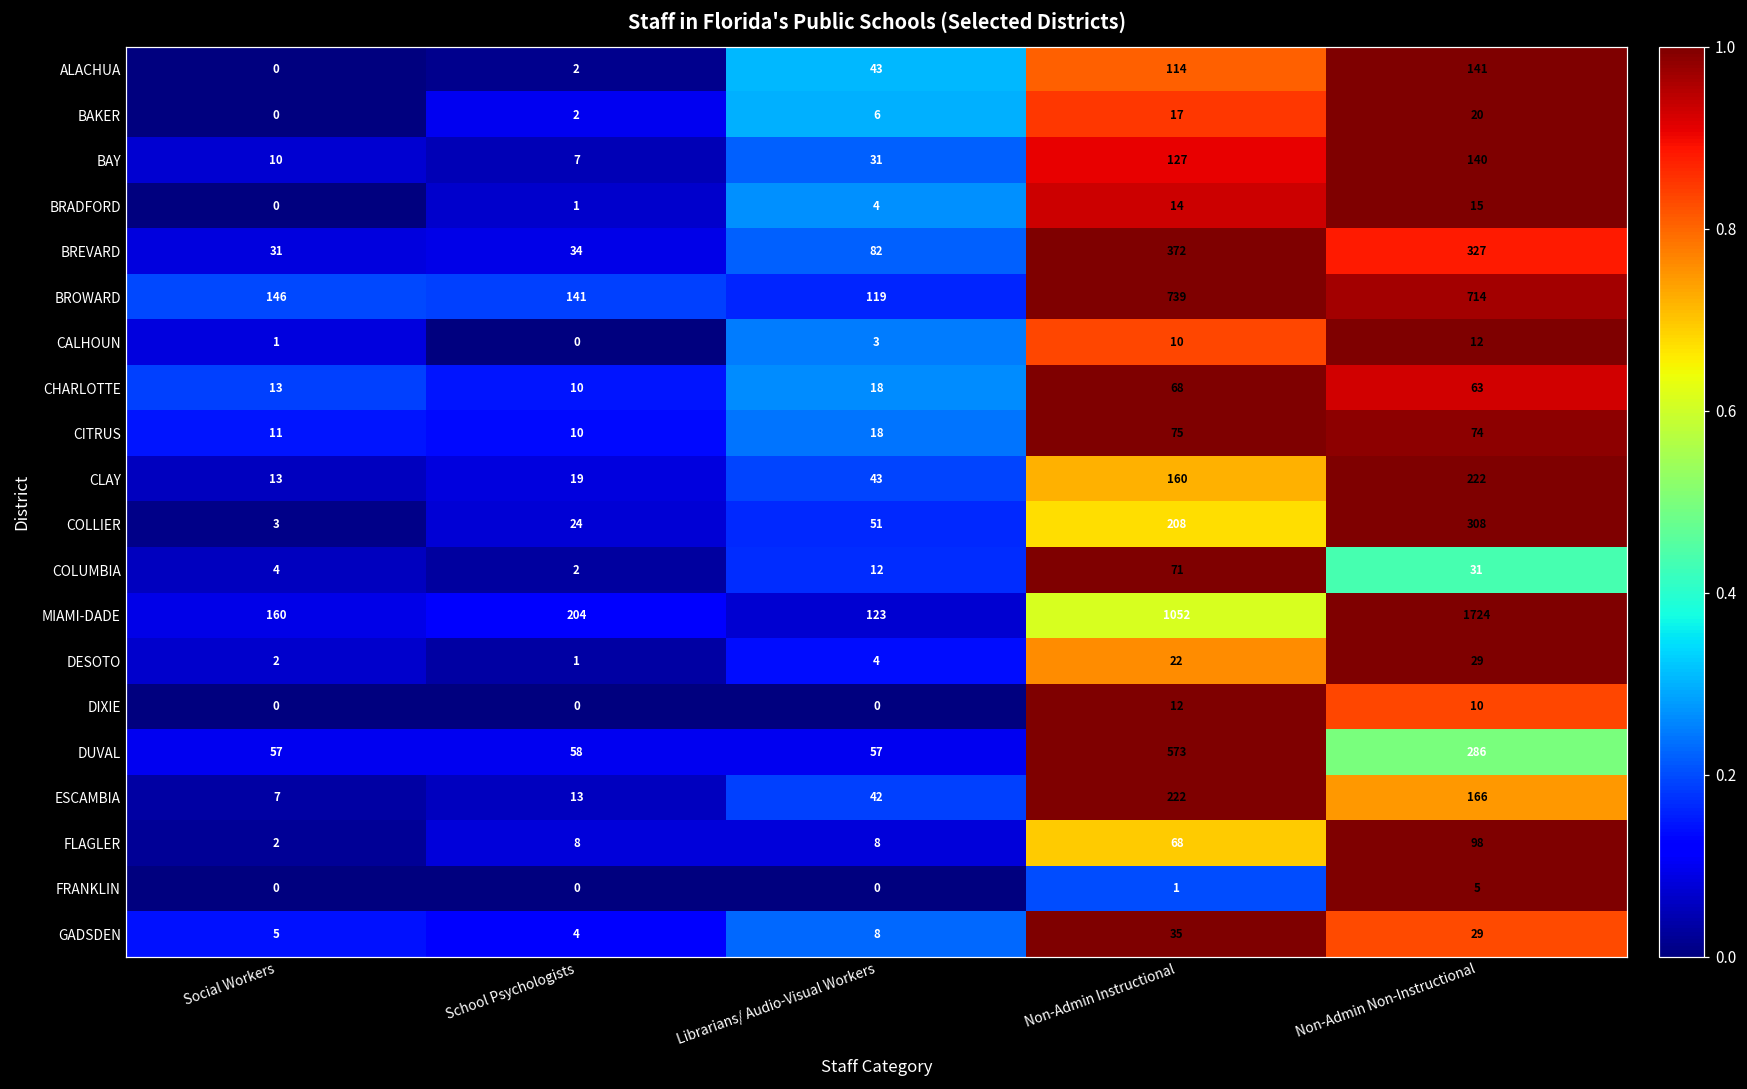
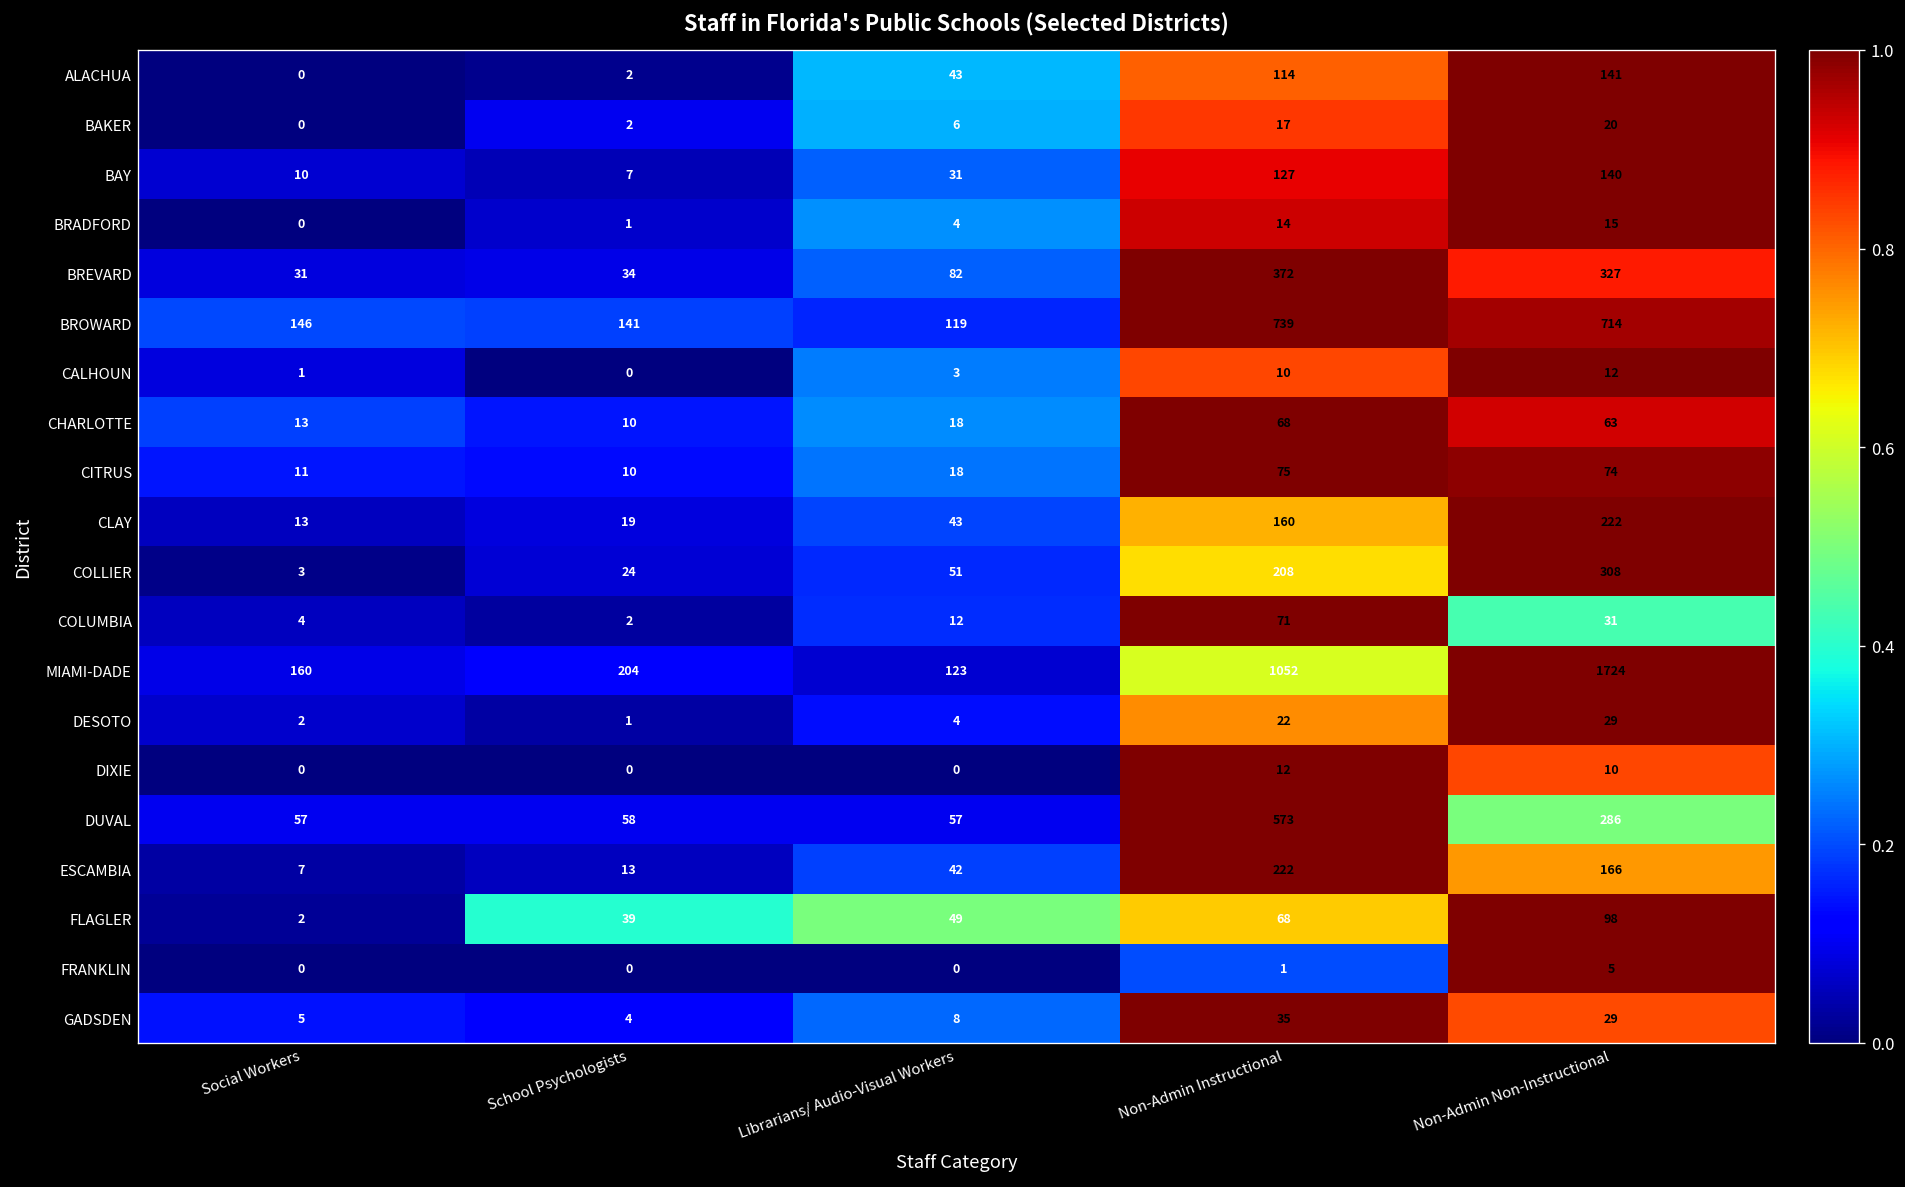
  {
    "ALACHUA": {
      "Social Workers": 0,
      "School Psychologists": 2,
      "Librarians/ Audio-Visual Workers": 43,
      "Non-Admin Instructional": 114,
      "Non-Admin Non-Instructional": 141
    },
    "BAKER": {
      "Social Workers": 0,
      "School Psychologists": 2,
      "Librarians/ Audio-Visual Workers": 6,
      "Non-Admin Instructional": 17,
      "Non-Admin Non-Instructional": 20
    },
    "BAY": {
      "Social Workers": 10,
      "School Psychologists": 7,
      "Librarians/ Audio-Visual Workers": 31,
      "Non-Admin Instructional": 127,
      "Non-Admin Non-Instructional": 140
    },
    "BRADFORD": {
      "Social Workers": 0,
      "School Psychologists": 1,
      "Librarians/ Audio-Visual Workers": 4,
      "Non-Admin Instructional": 14,
      "Non-Admin Non-Instructional": 15
    },
    "BREVARD": {
      "Social Workers": 31,
      "School Psychologists": 34,
      "Librarians/ Audio-Visual Workers": 82,
      "Non-Admin Instructional": 372,
      "Non-Admin Non-Instructional": 327
    },
    "BROWARD": {
      "Social Workers": 146,
      "School Psychologists": 141,
      "Librarians/ Audio-Visual Workers": 119,
      "Non-Admin Instructional": 739,
      "Non-Admin Non-Instructional": 714
    },
    "CALHOUN": {
      "Social Workers": 1,
      "School Psychologists": 0,
      "Librarians/ Audio-Visual Workers": 3,
      "Non-Admin Instructional": 10,
      "Non-Admin Non-Instructional": 12
    },
    "CHARLOTTE": {
      "Social Workers": 13,
      "School Psychologists": 10,
      "Librarians/ Audio-Visual Workers": 18,
      "Non-Admin Instructional": 68,
      "Non-Admin Non-Instructional": 63
    },
    "CITRUS": {
      "Social Workers": 11,
      "School Psychologists": 10,
      "Librarians/ Audio-Visual Workers": 18,
      "Non-Admin Instructional": 75,
      "Non-Admin Non-Instructional": 74
    },
    "CLAY": {
      "Social Workers": 13,
      "School Psychologists": 19,
      "Librarians/ Audio-Visual Workers": 43,
      "Non-Admin Instructional": 160,
      "Non-Admin Non-Instructional": 222
    },
    "COLLIER": {
      "Social Workers": 3,
      "School Psychologists": 24,
      "Librarians/ Audio-Visual Workers": 51,
      "Non-Admin Instructional": 208,
      "Non-Admin Non-Instructional": 308
    },
    "COLUMBIA": {
      "Social Workers": 4,
      "School Psychologists": 2,
      "Librarians/ Audio-Visual Workers": 12,
      "Non-Admin Instructional": 71,
      "Non-Admin Non-Instructional": 31
    },
    "MIAMI-DADE": {
      "Social Workers": 160,
      "School Psychologists": 204,
      "Librarians/ Audio-Visual Workers": 123,
      "Non-Admin Instructional": 1052,
      "Non-Admin Non-Instructional": 1724
    },
    "DESOTO": {
      "Social Workers": 2,
      "School Psychologists": 1,
      "Librarians/ Audio-Visual Workers": 4,
      "Non-Admin Instructional": 22,
      "Non-Admin Non-Instructional": 29
    },
    "DIXIE": {
      "Social Workers": 0,
      "School Psychologists": 0,
      "Librarians/ Audio-Visual Workers": 0,
      "Non-Admin Instructional": 12,
      "Non-Admin Non-Instructional": 10
    },
    "DUVAL": {
      "Social Workers": 57,
      "School Psychologists": 58,
      "Librarians/ Audio-Visual Workers": 57,
      "Non-Admin Instructional": 573,
      "Non-Admin Non-Instructional": 286
    },
    "ESCAMBIA": {
      "Social Workers": 7,
      "School Psychologists": 13,
      "Librarians/ Audio-Visual Workers": 42,
      "Non-Admin Instructional": 222,
      "Non-Admin Non-Instructional": 166
    },
    "FLAGLER": {
      "Social Workers": 2,
-     "School Psychologists": 8,
-     "Librarians/ Audio-Visual Workers": 8,
+     "School Psychologists": 39,
+     "Librarians/ Audio-Visual Workers": 49,
      "Non-Admin Instructional": 68,
      "Non-Admin Non-Instructional": 98
    },
    "FRANKLIN": {
      "Social Workers": 0,
      "School Psychologists": 0,
      "Librarians/ Audio-Visual Workers": 0,
      "Non-Admin Instructional": 1,
      "Non-Admin Non-Instructional": 5
    },
    "GADSDEN": {
      "Social Workers": 5,
      "School Psychologists": 4,
      "Librarians/ Audio-Visual Workers": 8,
      "Non-Admin Instructional": 35,
      "Non-Admin Non-Instructional": 29
    }
  }
